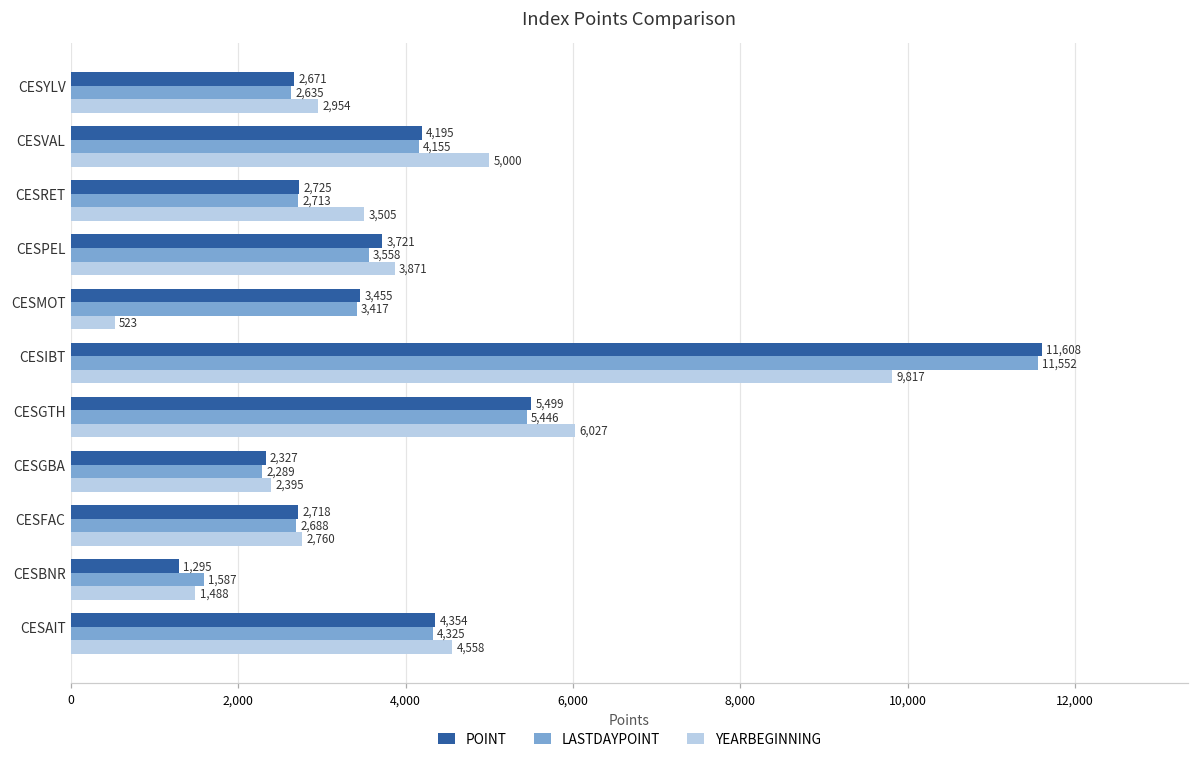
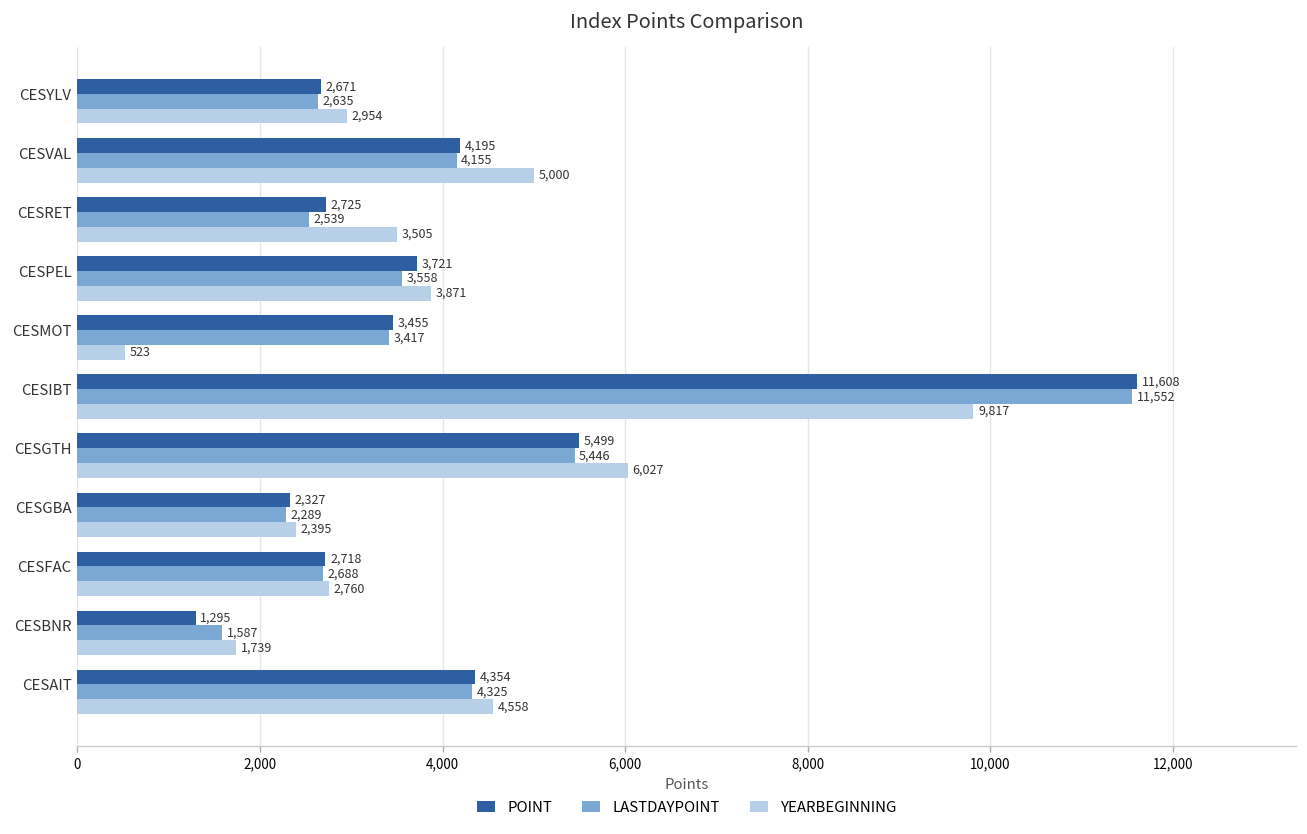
  {
    "POINT": {
      "CESYLV": "2,671",
      "CESVAL": "4,195",
      "CESRET": "2,725",
      "CESPEL": "3,721",
      "CESMOT": "3,455",
      "CESIBT": "11,608",
      "CESGTH": "5,499",
      "CESGBA": "2,327",
      "CESFAC": "2,718",
      "CESBNR": "1,295",
      "CESAIT": "4,354"
    },
    "LASTDAYPOINT": {
      "CESYLV": "2,635",
      "CESVAL": "4,155",
-     "CESRET": "2,713",
+     "CESRET": "2,539",
      "CESPEL": "3,558",
      "CESMOT": "3,417",
      "CESIBT": "11,552",
      "CESGTH": "5,446",
      "CESGBA": "2,289",
      "CESFAC": "2,688",
      "CESBNR": "1,587",
      "CESAIT": "4,325"
    },
    "YEARBEGINNING": {
      "CESYLV": "2,954",
      "CESVAL": "5,000",
      "CESRET": "3,505",
      "CESPEL": "3,871",
      "CESMOT": "523",
      "CESIBT": "9,817",
      "CESGTH": "6,027",
      "CESGBA": "2,395",
      "CESFAC": "2,760",
-     "CESBNR": "1,488",
+     "CESBNR": "1,739",
      "CESAIT": "4,558"
    }
  }
